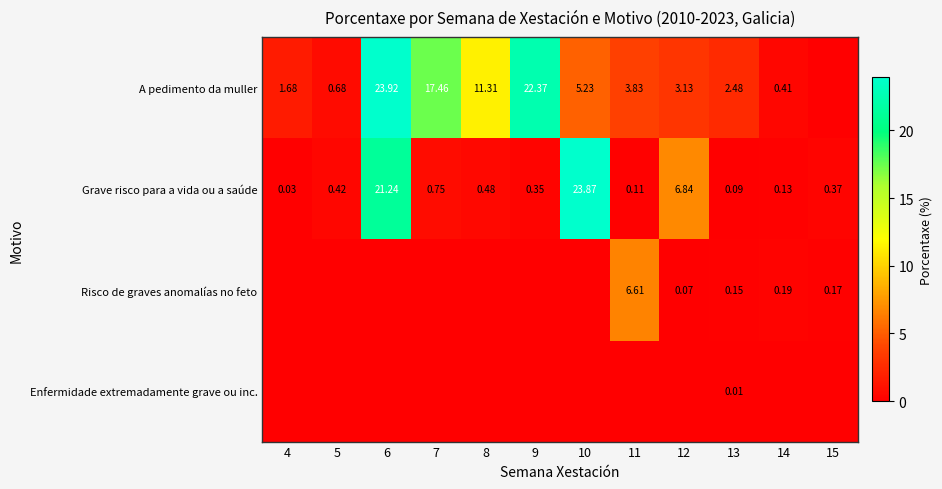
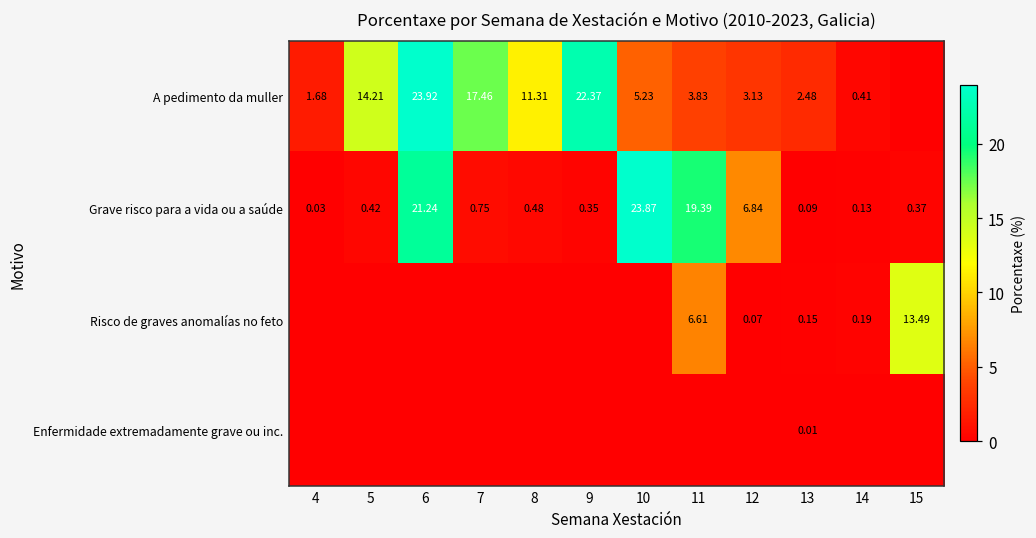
  {
    "A pedimento da muller": {
      "4": 1.68,
-     "5": 0.68,
+     "5": 14.21,
      "6": 23.92,
      "7": 17.46,
      "8": 11.31,
      "9": 22.37,
      "10": 5.23,
      "11": 3.83,
      "12": 3.13,
      "13": 2.48,
      "14": 0.41
    },
    "Grave risco para a vida ou a saúde": {
      "4": 0.03,
      "5": 0.42,
      "6": 21.24,
      "7": 0.75,
      "8": 0.48,
      "9": 0.35,
      "10": 23.87,
-     "11": 0.11,
+     "11": 19.39,
      "12": 6.84,
      "13": 0.09,
      "14": 0.13,
      "15": 0.37
    },
    "Risco de graves anomalías no feto": {
      "11": 6.61,
      "12": 0.07,
      "13": 0.15,
      "14": 0.19,
-     "15": 0.17
+     "15": 13.49
    },
    "Enfermidade extremadamente grave ou inc.": {
      "13": 0.01
    }
  }
